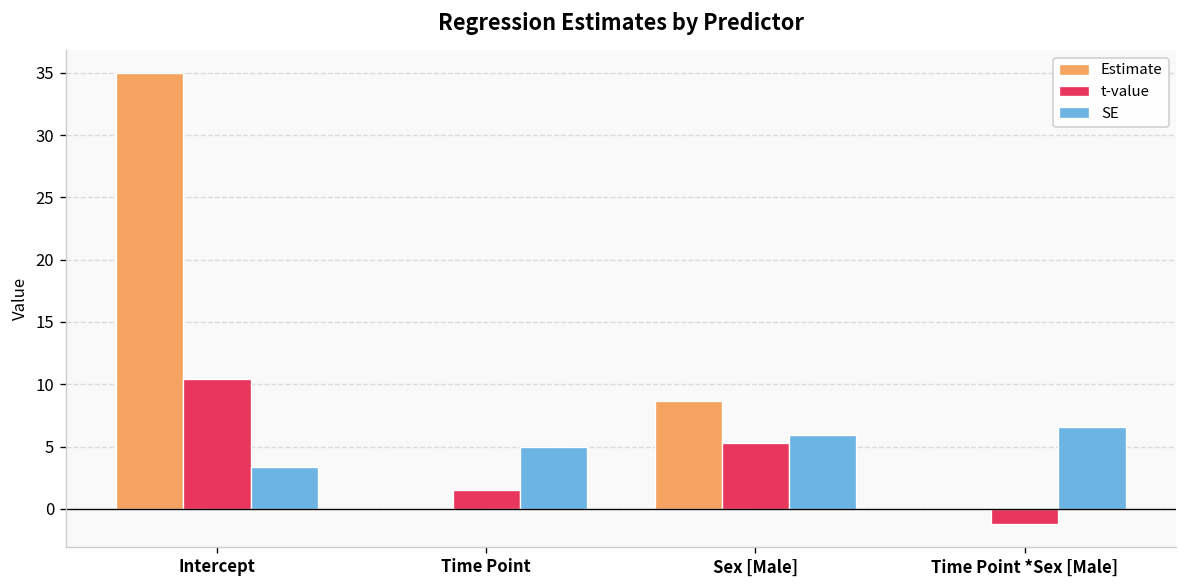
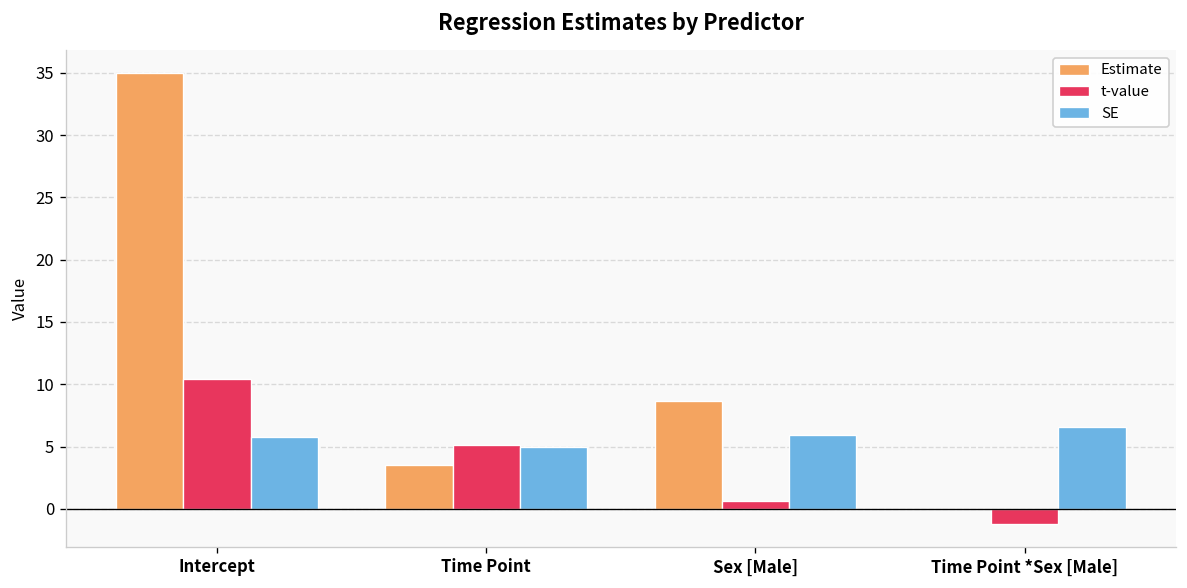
  {
    "Estimate": {
      "Intercept": 35.0,
-     "Time Point": 0.0,
+     "Time Point": 3.6,
      "Sex [Male]": 8.6
    },
    "t-value": {
      "Intercept": 10.5,
-     "Time Point": 1.5,
-     "Sex [Male]": 5.3,
+     "Time Point": 5.1,
+     "Sex [Male]": 0.7,
      "Time Point *Sex [Male]": -1.2
    },
    "SE": {
-     "Intercept": 3.4,
+     "Intercept": 5.7,
      "Time Point": 5.0,
      "Sex [Male]": 5.9,
      "Time Point *Sex [Male]": 6.6
    }
  }
